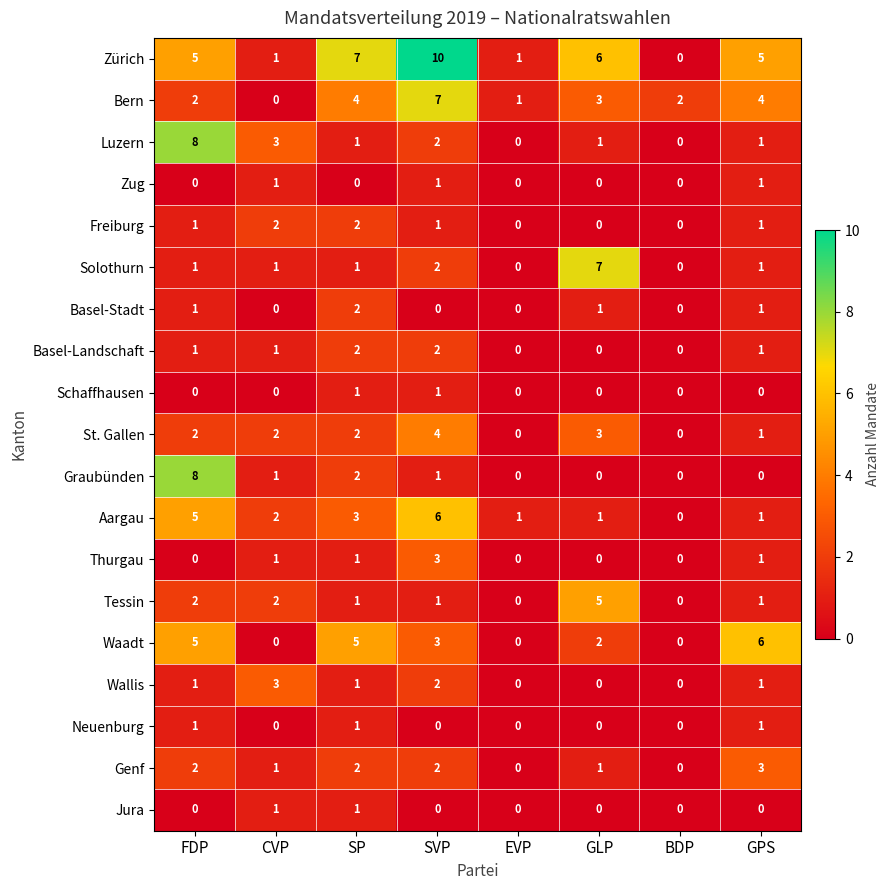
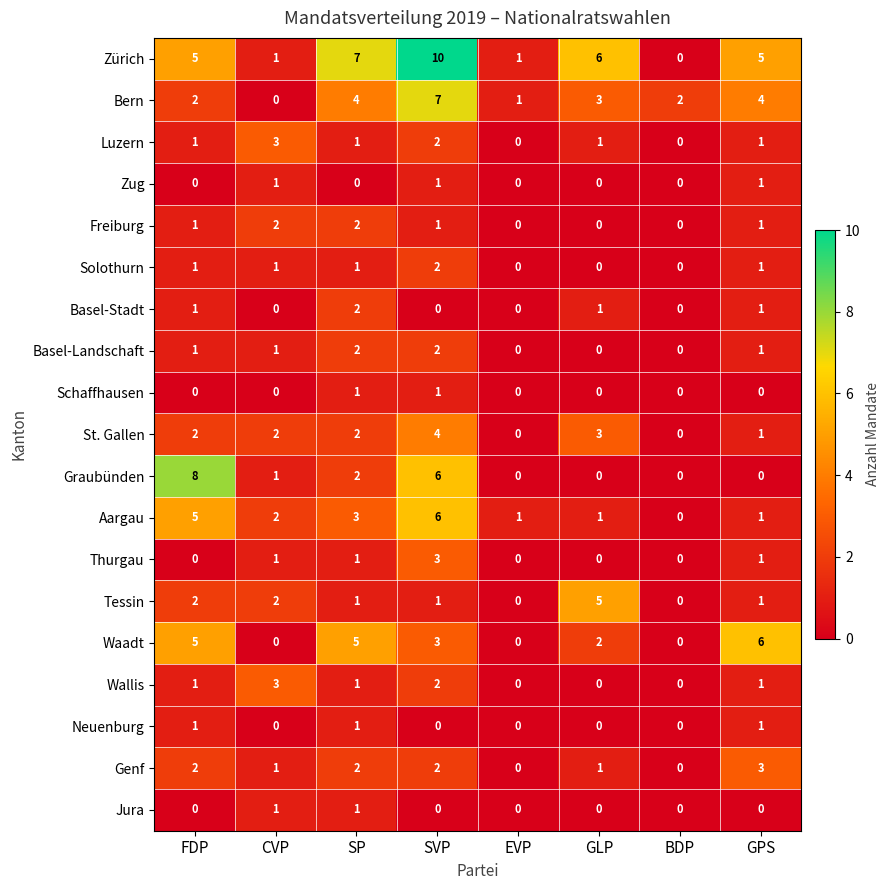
  {
    "Zürich": {
      "FDP": 5,
      "CVP": 1,
      "SP": 7,
      "SVP": 10,
      "EVP": 1,
      "GLP": 6,
      "BDP": 0,
      "GPS": 5
    },
    "Bern": {
      "FDP": 2,
      "CVP": 0,
      "SP": 4,
      "SVP": 7,
      "EVP": 1,
      "GLP": 3,
      "BDP": 2,
      "GPS": 4
    },
    "Luzern": {
-     "FDP": 8,
+     "FDP": 1,
      "CVP": 3,
      "SP": 1,
      "SVP": 2,
      "EVP": 0,
      "GLP": 1,
      "BDP": 0,
      "GPS": 1
    },
    "Zug": {
      "FDP": 0,
      "CVP": 1,
      "SP": 0,
      "SVP": 1,
      "EVP": 0,
      "GLP": 0,
      "BDP": 0,
      "GPS": 1
    },
    "Freiburg": {
      "FDP": 1,
      "CVP": 2,
      "SP": 2,
      "SVP": 1,
      "EVP": 0,
      "GLP": 0,
      "BDP": 0,
      "GPS": 1
    },
    "Solothurn": {
      "FDP": 1,
      "CVP": 1,
      "SP": 1,
      "SVP": 2,
      "EVP": 0,
-     "GLP": 7,
+     "GLP": 0,
      "BDP": 0,
      "GPS": 1
    },
    "Basel-Stadt": {
      "FDP": 1,
      "CVP": 0,
      "SP": 2,
      "SVP": 0,
      "EVP": 0,
      "GLP": 1,
      "BDP": 0,
      "GPS": 1
    },
    "Basel-Landschaft": {
      "FDP": 1,
      "CVP": 1,
      "SP": 2,
      "SVP": 2,
      "EVP": 0,
      "GLP": 0,
      "BDP": 0,
      "GPS": 1
    },
    "Schaffhausen": {
      "FDP": 0,
      "CVP": 0,
      "SP": 1,
      "SVP": 1,
      "EVP": 0,
      "GLP": 0,
      "BDP": 0,
      "GPS": 0
    },
    "St. Gallen": {
      "FDP": 2,
      "CVP": 2,
      "SP": 2,
      "SVP": 4,
      "EVP": 0,
      "GLP": 3,
      "BDP": 0,
      "GPS": 1
    },
    "Graubünden": {
      "FDP": 8,
      "CVP": 1,
      "SP": 2,
-     "SVP": 1,
+     "SVP": 6,
      "EVP": 0,
      "GLP": 0,
      "BDP": 0,
      "GPS": 0
    },
    "Aargau": {
      "FDP": 5,
      "CVP": 2,
      "SP": 3,
      "SVP": 6,
      "EVP": 1,
      "GLP": 1,
      "BDP": 0,
      "GPS": 1
    },
    "Thurgau": {
      "FDP": 0,
      "CVP": 1,
      "SP": 1,
      "SVP": 3,
      "EVP": 0,
      "GLP": 0,
      "BDP": 0,
      "GPS": 1
    },
    "Tessin": {
      "FDP": 2,
      "CVP": 2,
      "SP": 1,
      "SVP": 1,
      "EVP": 0,
      "GLP": 5,
      "BDP": 0,
      "GPS": 1
    },
    "Waadt": {
      "FDP": 5,
      "CVP": 0,
      "SP": 5,
      "SVP": 3,
      "EVP": 0,
      "GLP": 2,
      "BDP": 0,
      "GPS": 6
    },
    "Wallis": {
      "FDP": 1,
      "CVP": 3,
      "SP": 1,
      "SVP": 2,
      "EVP": 0,
      "GLP": 0,
      "BDP": 0,
      "GPS": 1
    },
    "Neuenburg": {
      "FDP": 1,
      "CVP": 0,
      "SP": 1,
      "SVP": 0,
      "EVP": 0,
      "GLP": 0,
      "BDP": 0,
      "GPS": 1
    },
    "Genf": {
      "FDP": 2,
      "CVP": 1,
      "SP": 2,
      "SVP": 2,
      "EVP": 0,
      "GLP": 1,
      "BDP": 0,
      "GPS": 3
    },
    "Jura": {
      "FDP": 0,
      "CVP": 1,
      "SP": 1,
      "SVP": 0,
      "EVP": 0,
      "GLP": 0,
      "BDP": 0,
      "GPS": 0
    }
  }
